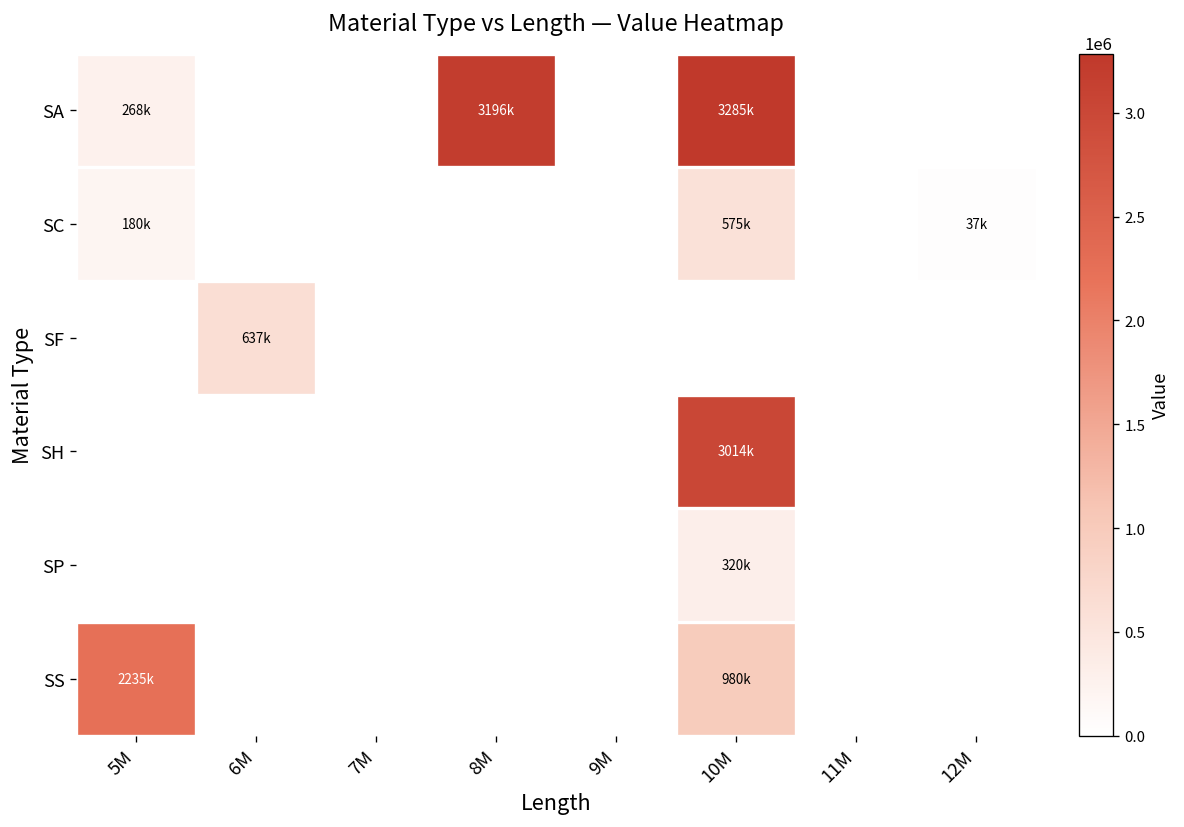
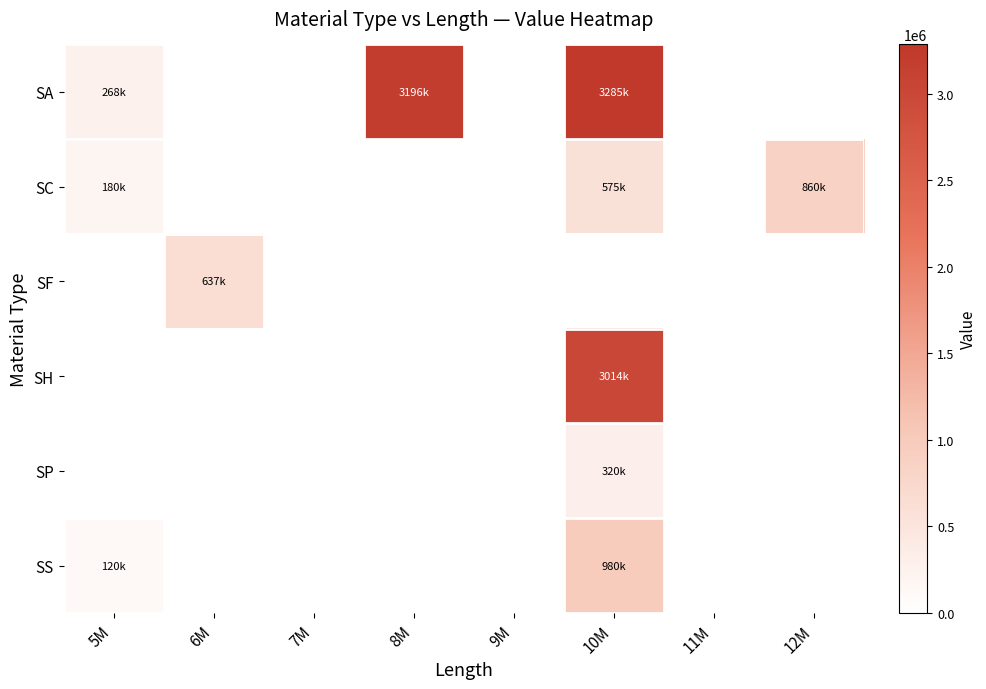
  {
    "SA": {
      "5M": "268k",
      "8M": "3196k",
      "10M": "3285k"
    },
    "SC": {
      "5M": "180k",
      "10M": "575k",
-     "12M": "37k"
+     "12M": "860k"
    },
    "SF": {
      "6M": "637k"
    },
    "SH": {
      "10M": "3014k"
    },
    "SP": {
      "10M": "320k"
    },
    "SS": {
-     "5M": "2235k",
+     "5M": "120k",
      "10M": "980k"
    }
  }
